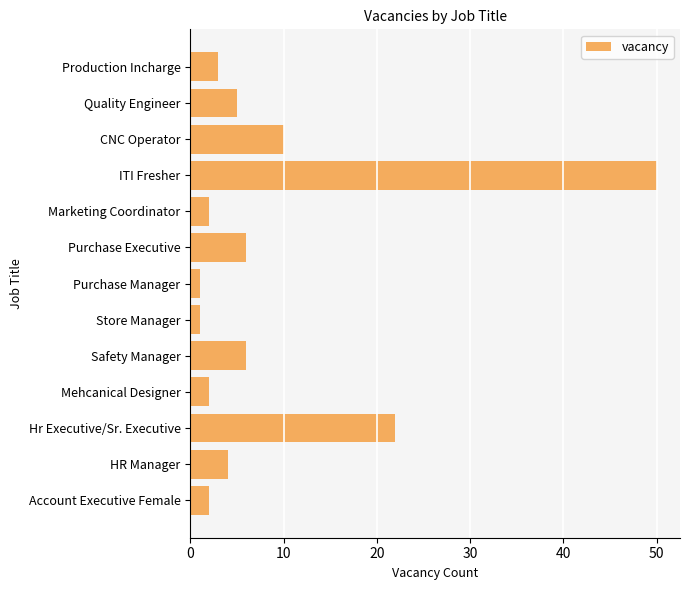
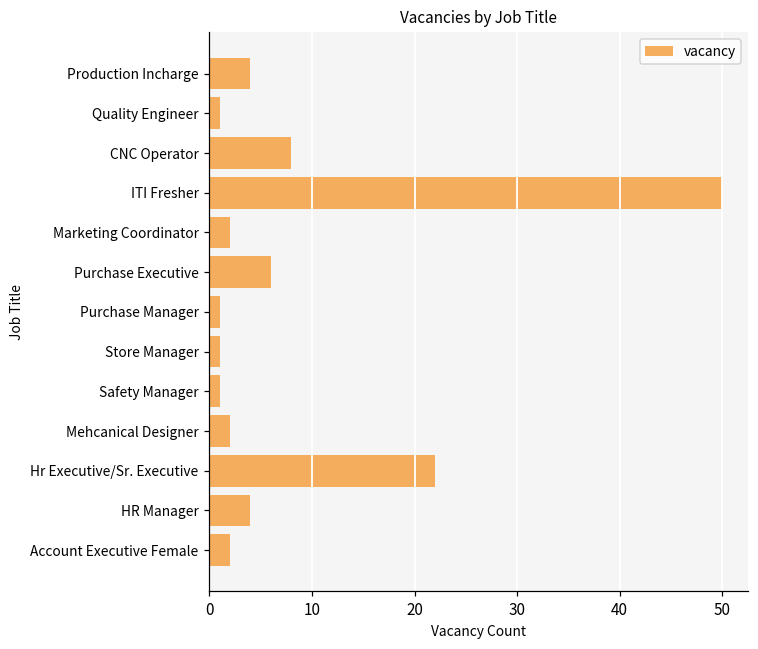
  {
-   "Production Incharge": 3,
-   "Quality Engineer": 5,
-   "CNC Operator": 10,
+   "Production Incharge": 4,
+   "Quality Engineer": 1,
+   "CNC Operator": 8,
    "ITI Fresher": 50,
    "Marketing Coordinator": 2,
    "Purchase Executive": 6,
    "Purchase Manager": 1,
    "Store Manager": 1,
-   "Safety Manager": 6,
+   "Safety Manager": 1,
    "Mehcanical Designer": 2,
    "Hr Executive/Sr. Executive": 22,
    "HR Manager": 4,
    "Account Executive Female": 2
  }
